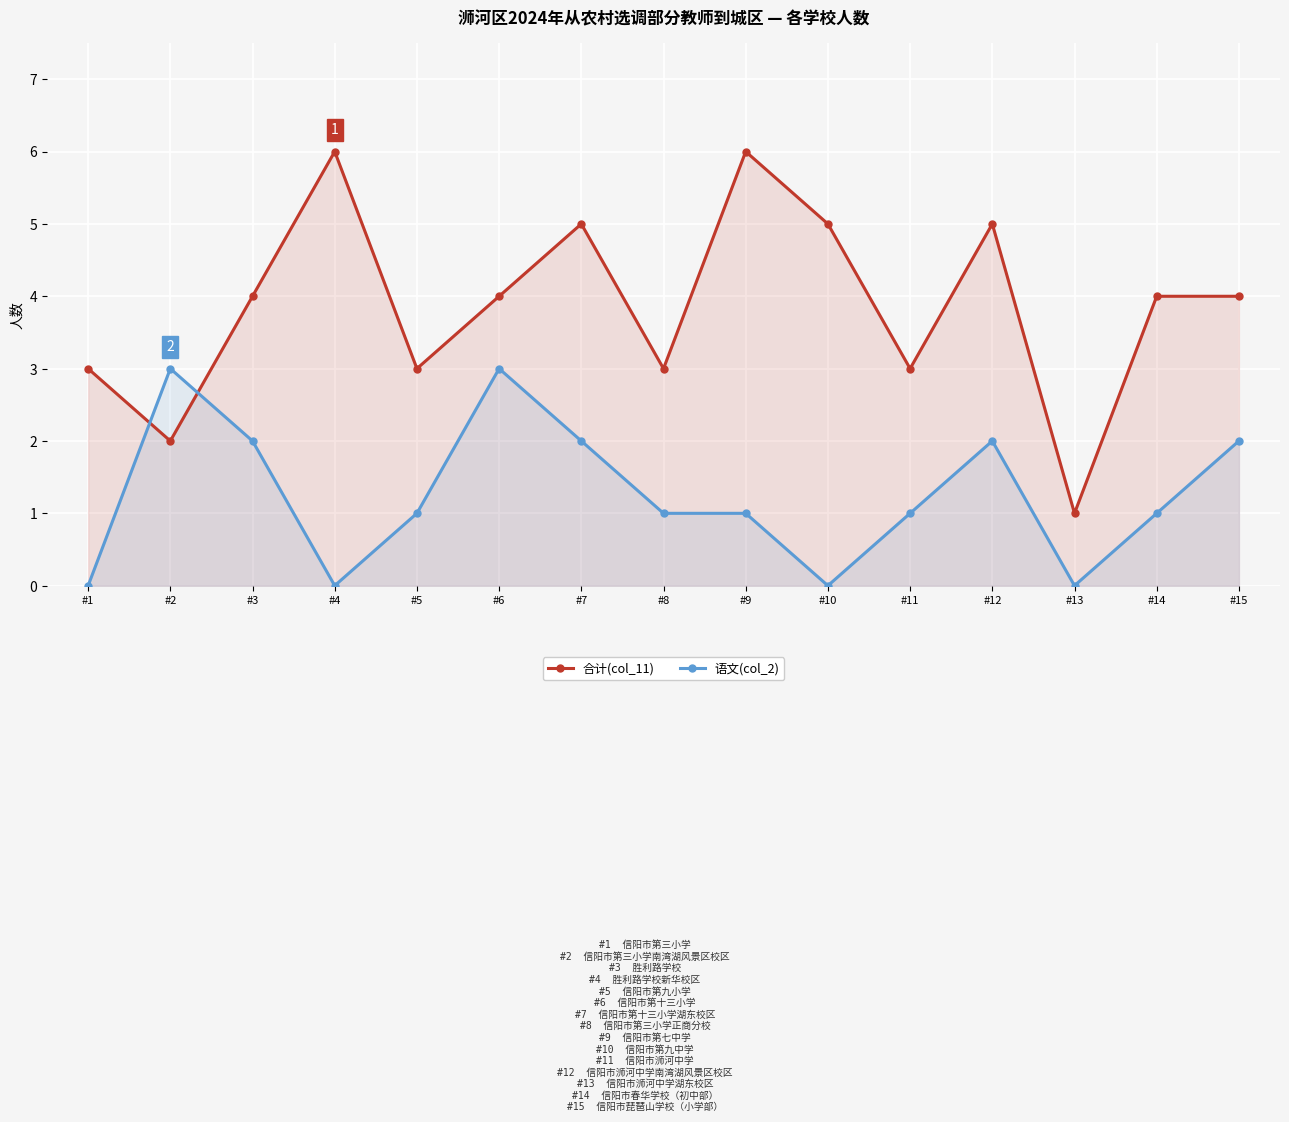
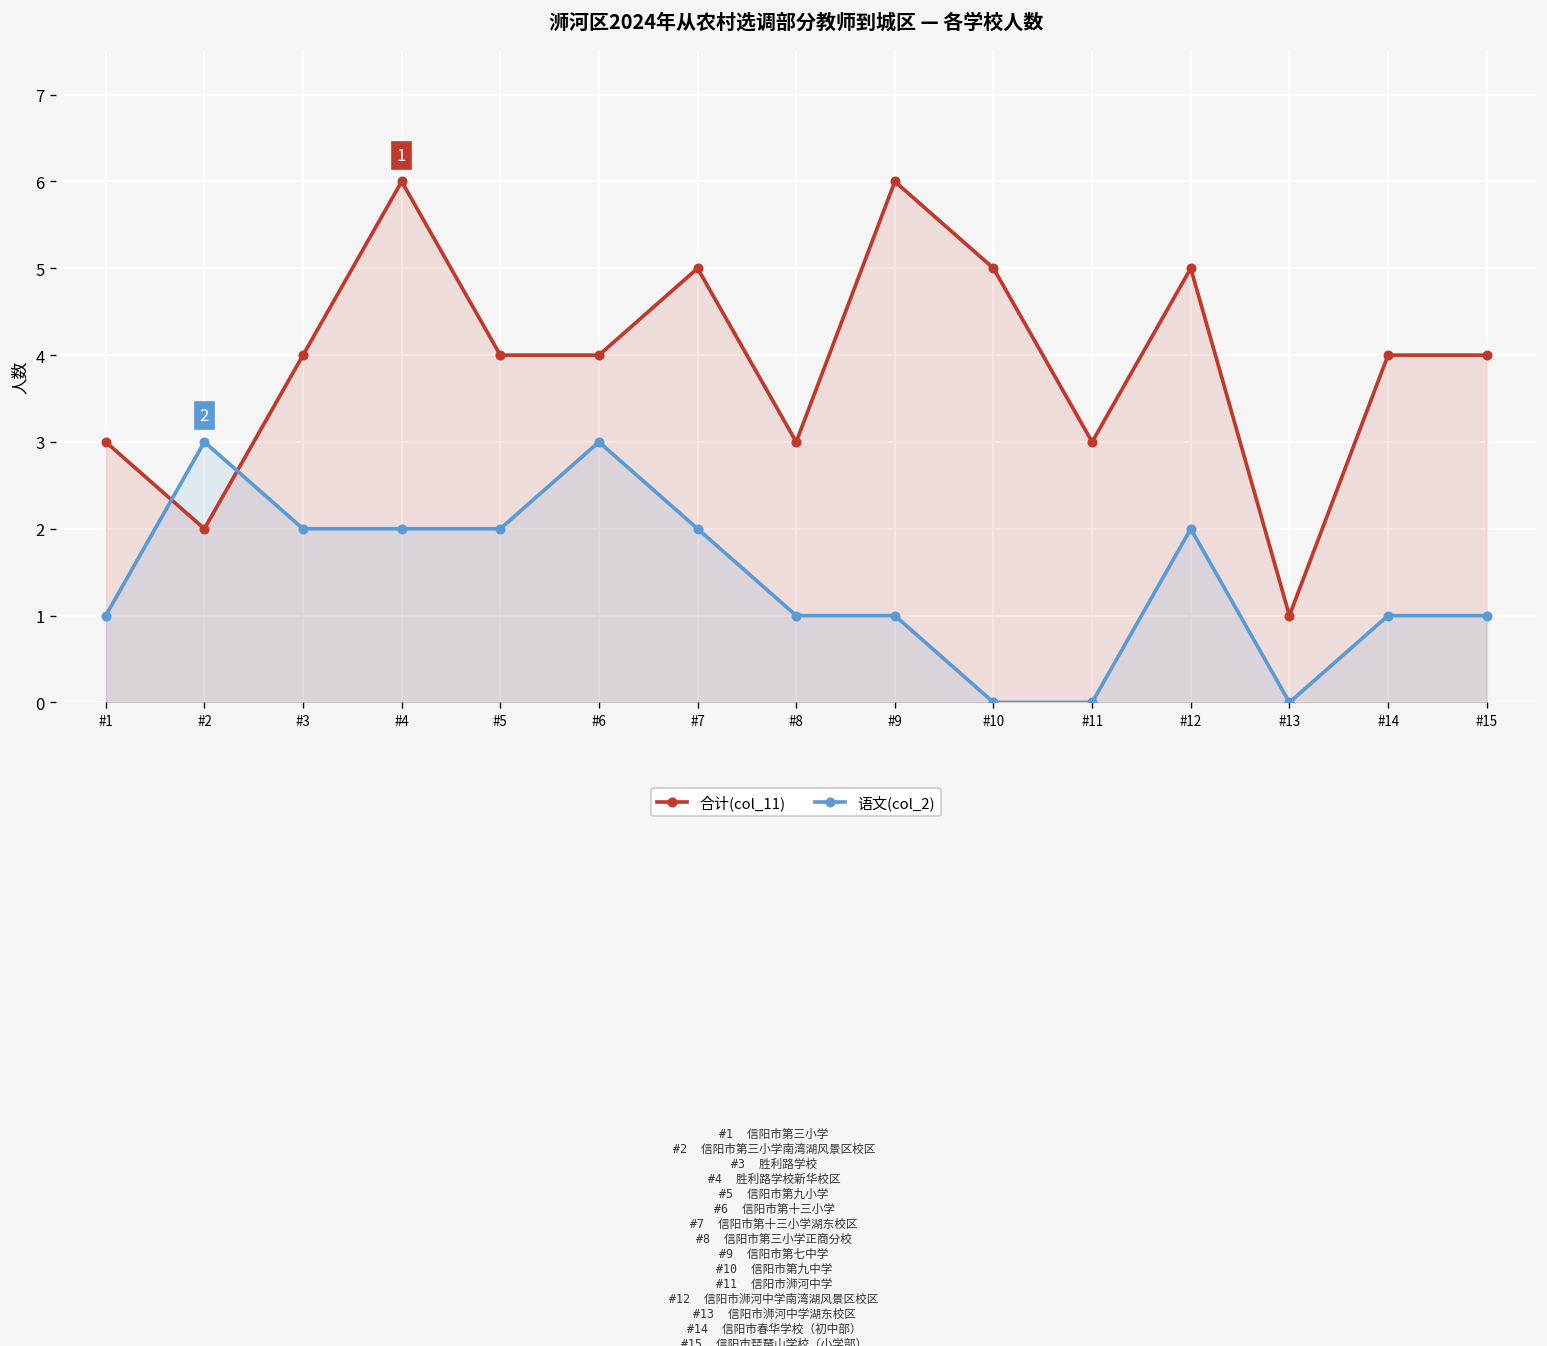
  {
    "合计(col_11)": {
      "#1": 3,
      "#2": 2,
      "#3": 4,
-     "#5": 3,
+     "#5": 4,
      "#6": 4,
      "#7": 5,
      "#8": 3,
      "#9": 6,
      "#10": 5,
      "#11": 3,
      "#12": 5,
      "#13": 1,
      "#14": 4,
      "#15": 4
    },
    "语文(col_2)": {
-     "#1": 0,
+     "#1": 1,
      "#3": 2,
-     "#4": 0,
-     "#5": 1,
+     "#4": 2,
+     "#5": 2,
      "#6": 3,
      "#7": 2,
      "#8": 1,
      "#9": 1,
      "#10": 0,
-     "#11": 1,
+     "#11": 0,
      "#12": 2,
      "#13": 0,
      "#14": 1,
-     "#15": 2
+     "#15": 1
    }
  }
